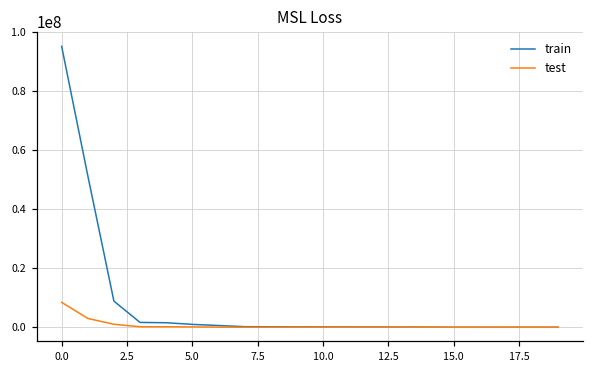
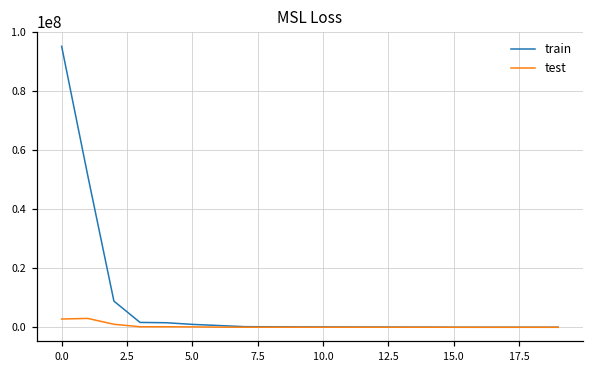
  {
    "train": {
      "0.0": 95000000
    },
    "test": {
-     "0.0": 8000000
+     "0.0": 3000000
    }
  }
